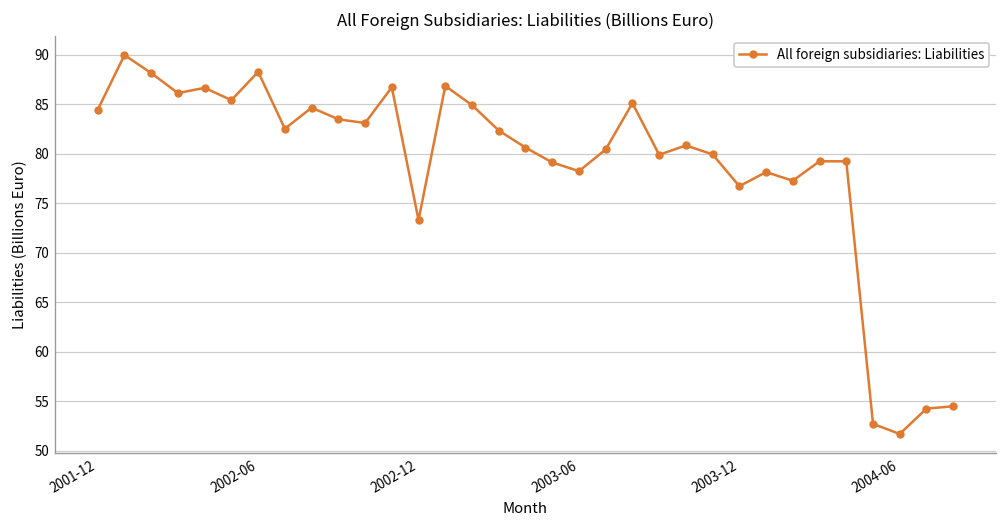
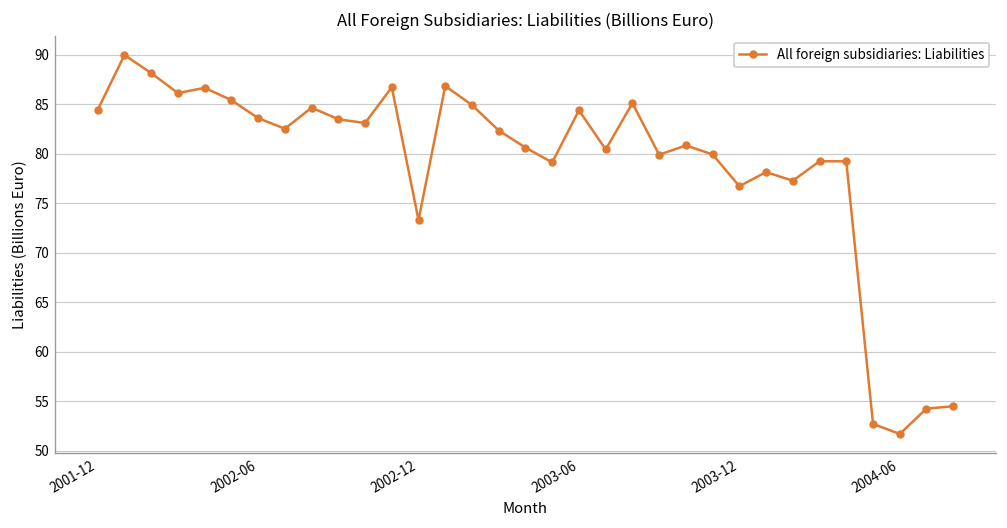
  {
    "2001-12": 84,
-   "2002-06": 88,
+   "2002-06": 84,
    "2002-12": 73,
-   "2003-06": 78,
+   "2003-06": 84,
    "2003-12": 77,
    "2004-06": 52
  }
